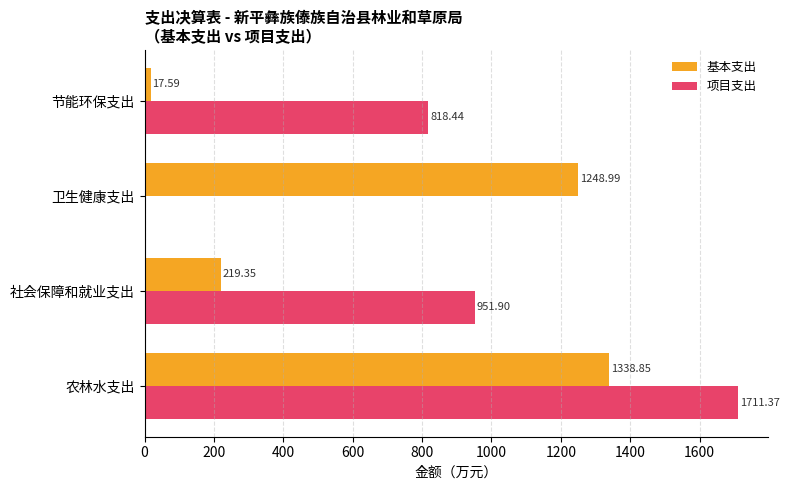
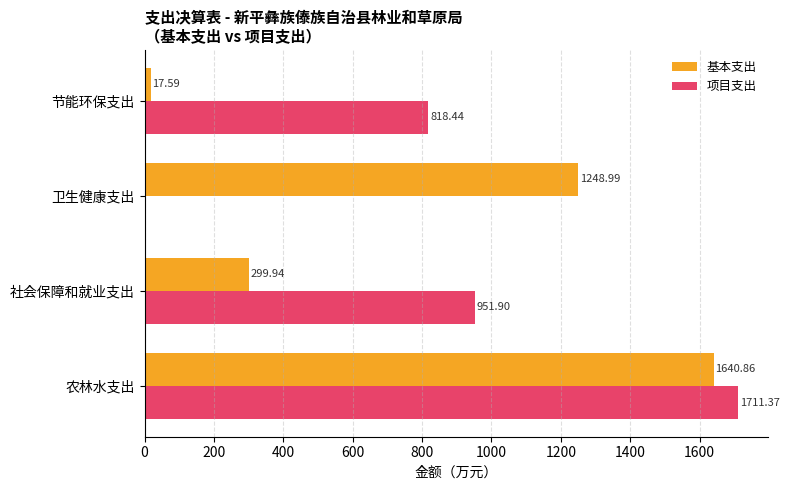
  {
    "基本支出": {
      "节能环保支出": 17.59,
      "卫生健康支出": 1248.99,
-     "社会保障和就业支出": 219.35,
-     "农林水支出": 1338.85
+     "社会保障和就业支出": 299.94,
+     "农林水支出": 1640.86
    },
    "项目支出": {
      "节能环保支出": 818.44,
      "社会保障和就业支出": 951.90,
      "农林水支出": 1711.37
    }
  }
